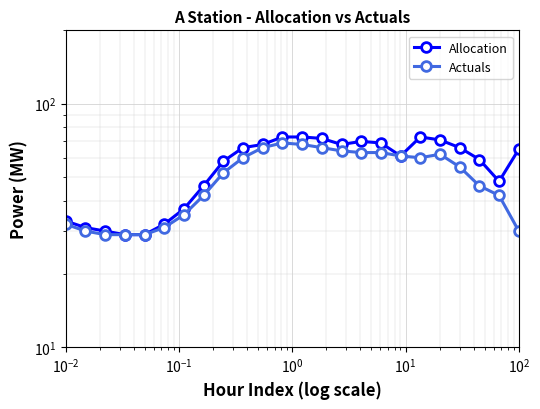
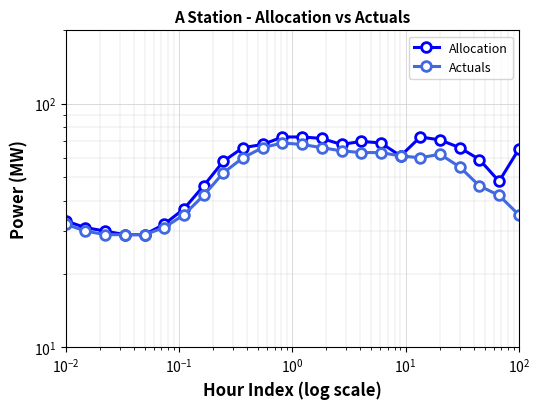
  {
    "Allocation": {
      "10^-2": 33,
      "10^2": 65
    },
    "Actuals": {
      "10^-2": 32,
-     "10^2": 30
+     "10^2": 35
    }
  }
